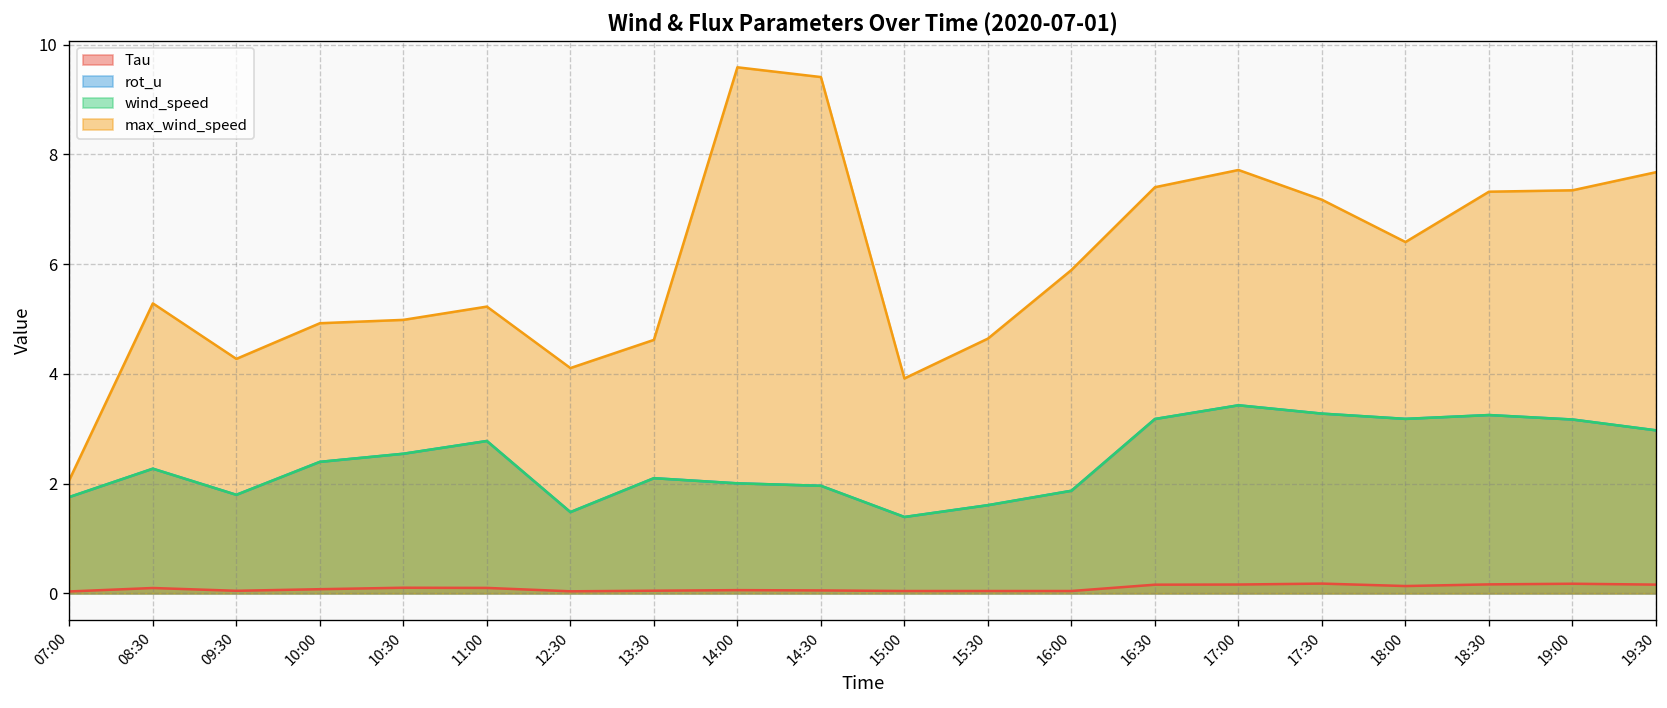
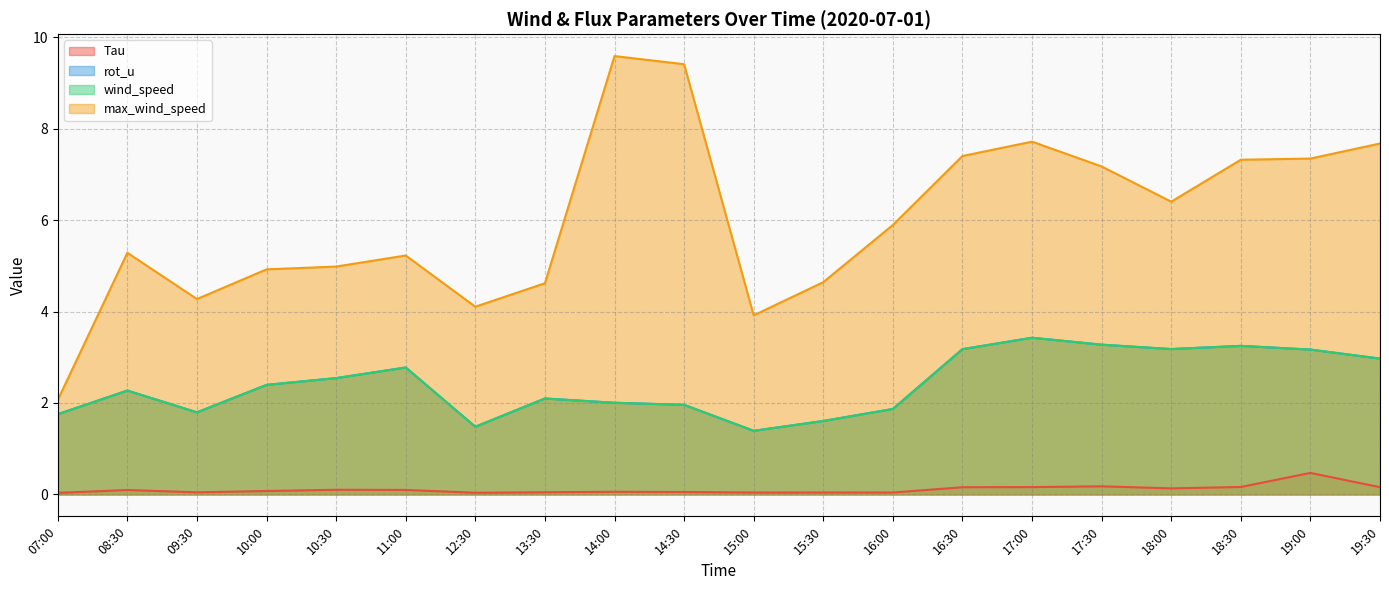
  {
    "Tau": {
      "07:00": 0.0,
      "08:30": 0.1,
      "09:30": 0.0,
      "10:00": 0.1,
      "10:30": 0.1,
      "11:00": 0.1,
      "12:30": 0.0,
      "13:30": 0.0,
      "14:00": 0.1,
      "14:30": 0.1,
      "15:00": 0.0,
      "15:30": 0.0,
      "16:00": 0.0,
      "16:30": 0.2,
      "17:00": 0.2,
      "17:30": 0.2,
      "18:00": 0.1,
      "18:30": 0.2,
-     "19:00": 0.2,
+     "19:00": 0.5,
      "19:30": 0.2
    },
    "wind_speed": {
      "07:00": 1.8,
      "08:30": 2.3,
      "09:30": 1.8,
      "10:00": 2.4,
      "10:30": 2.5,
      "11:00": 2.8,
      "12:30": 1.5,
      "13:30": 2.1,
      "14:00": 2.0,
      "14:30": 2.0,
      "15:00": 1.4,
      "15:30": 1.6,
      "16:00": 1.9,
      "16:30": 3.2,
      "17:00": 3.4,
      "17:30": 3.3,
      "18:00": 3.2,
      "18:30": 3.2,
      "19:00": 3.2,
      "19:30": 3.0
    },
    "max_wind_speed": {
      "07:00": 2.1,
      "08:30": 5.3,
      "09:30": 4.3,
      "10:00": 4.9,
      "10:30": 5.0,
      "11:00": 5.2,
      "12:30": 4.1,
      "13:30": 4.6,
      "14:00": 9.6,
      "14:30": 9.4,
      "15:00": 3.9,
      "15:30": 4.6,
      "16:00": 5.9,
      "16:30": 7.4,
      "17:00": 7.7,
      "17:30": 7.2,
      "18:00": 6.4,
      "18:30": 7.3,
      "19:00": 7.3,
      "19:30": 7.7
    }
  }
